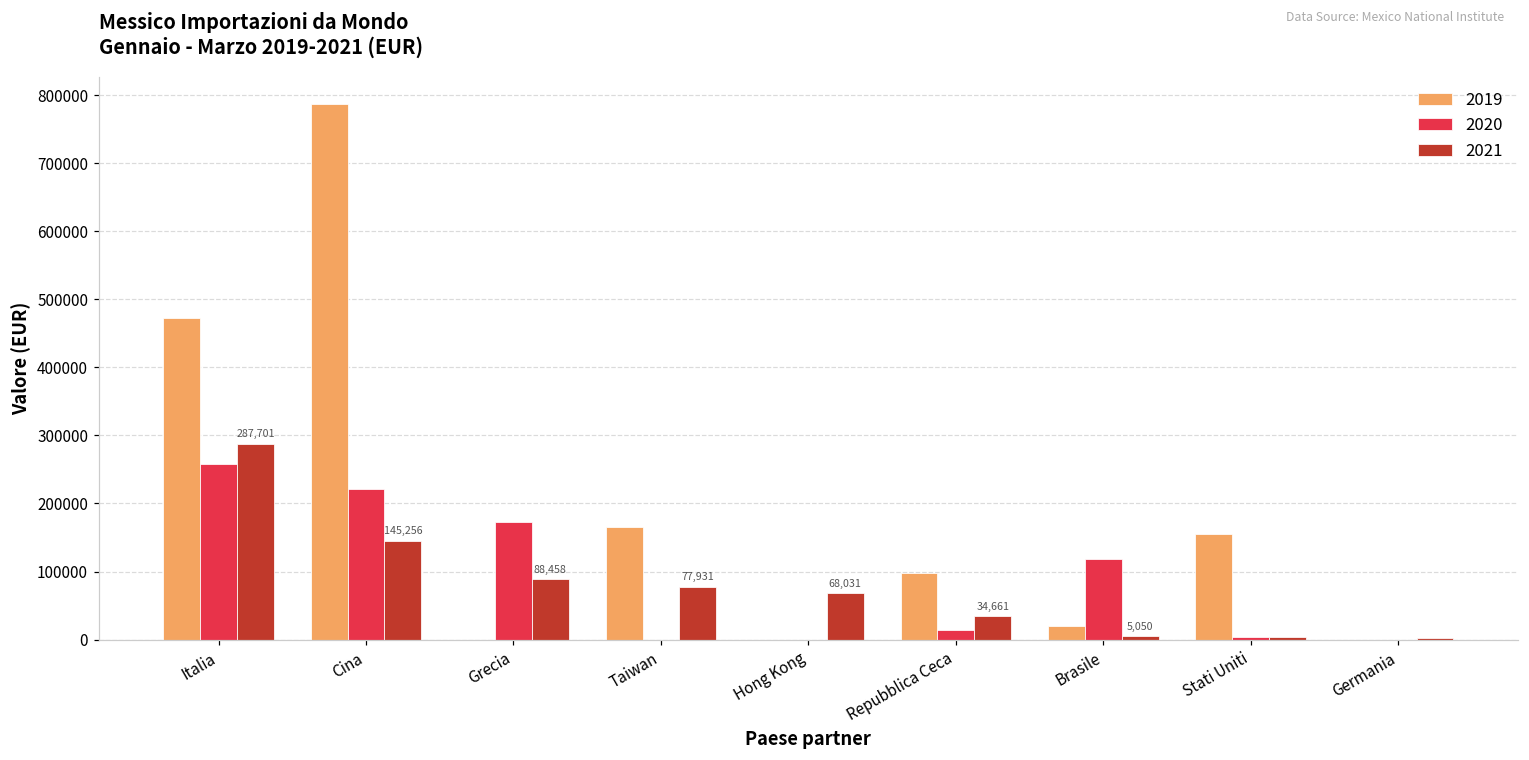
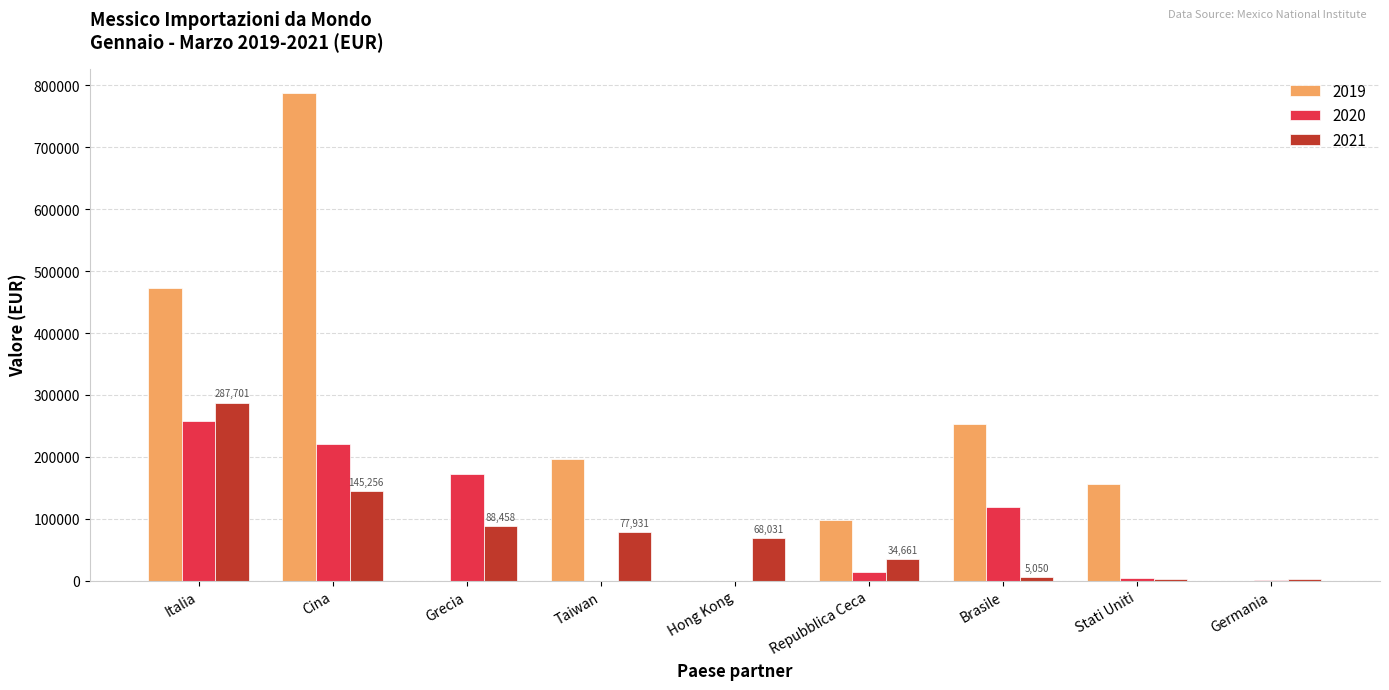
  {
    "2019": {
      "Italia": 470000,
      "Cina": 790000,
      "Grecia": 0,
-     "Taiwan": 170000,
+     "Taiwan": 200000,
      "Hong Kong": 0,
      "Repubblica Ceca": 100000,
-     "Brasile": 20000,
+     "Brasile": 250000,
      "Stati Uniti": 160000
    }
  }
